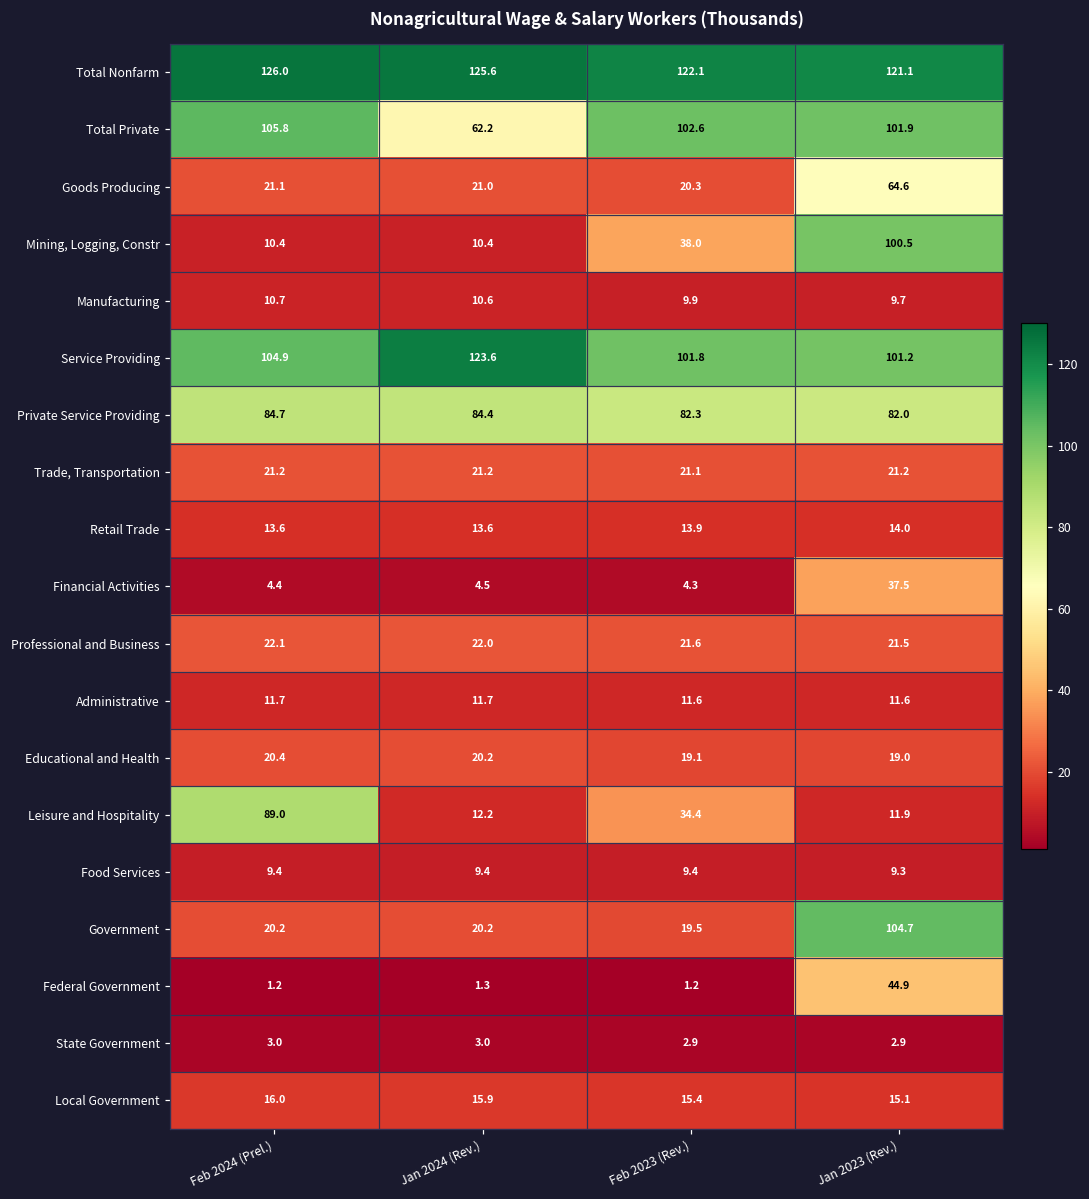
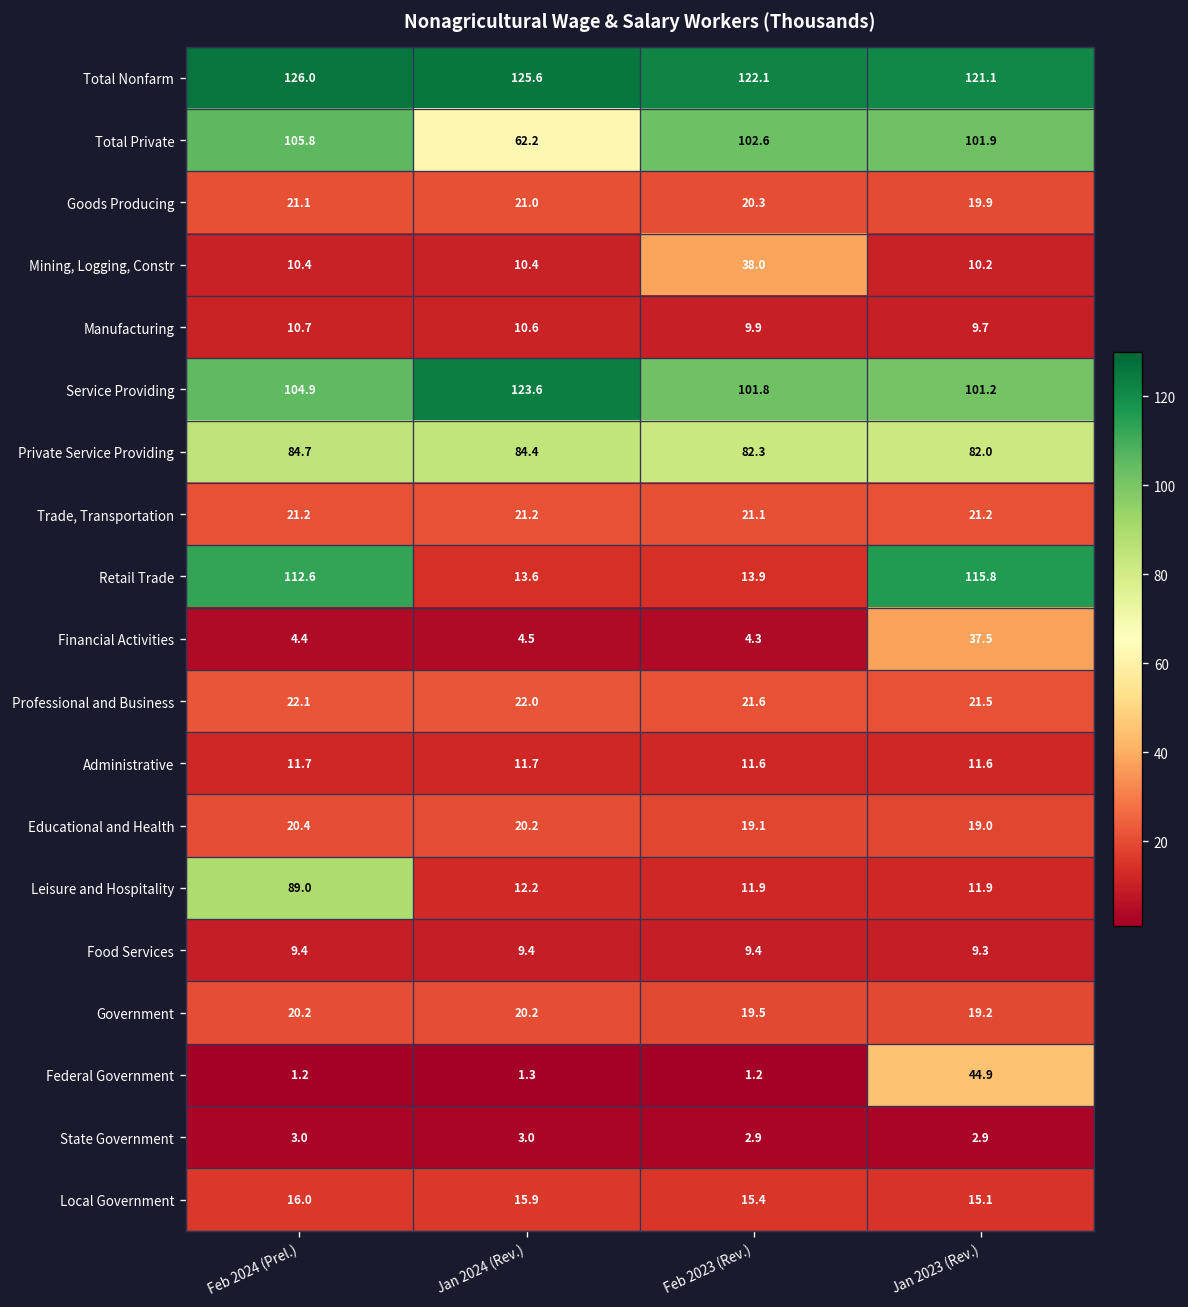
  {
    "Total Nonfarm": {
      "Feb 2024 (Prel.)": 126.0,
      "Jan 2024 (Rev.)": 125.6,
      "Feb 2023 (Rev.)": 122.1,
      "Jan 2023 (Rev.)": 121.1
    },
    "Total Private": {
      "Feb 2024 (Prel.)": 105.8,
      "Jan 2024 (Rev.)": 62.2,
      "Feb 2023 (Rev.)": 102.6,
      "Jan 2023 (Rev.)": 101.9
    },
    "Goods Producing": {
      "Feb 2024 (Prel.)": 21.1,
      "Jan 2024 (Rev.)": 21.0,
      "Feb 2023 (Rev.)": 20.3,
-     "Jan 2023 (Rev.)": 64.6
+     "Jan 2023 (Rev.)": 19.9
    },
    "Mining, Logging, Constr": {
      "Feb 2024 (Prel.)": 10.4,
      "Jan 2024 (Rev.)": 10.4,
      "Feb 2023 (Rev.)": 38.0,
-     "Jan 2023 (Rev.)": 100.5
+     "Jan 2023 (Rev.)": 10.2
    },
    "Manufacturing": {
      "Feb 2024 (Prel.)": 10.7,
      "Jan 2024 (Rev.)": 10.6,
      "Feb 2023 (Rev.)": 9.9,
      "Jan 2023 (Rev.)": 9.7
    },
    "Service Providing": {
      "Feb 2024 (Prel.)": 104.9,
      "Jan 2024 (Rev.)": 123.6,
      "Feb 2023 (Rev.)": 101.8,
      "Jan 2023 (Rev.)": 101.2
    },
    "Private Service Providing": {
      "Feb 2024 (Prel.)": 84.7,
      "Jan 2024 (Rev.)": 84.4,
      "Feb 2023 (Rev.)": 82.3,
      "Jan 2023 (Rev.)": 82.0
    },
    "Trade, Transportation": {
      "Feb 2024 (Prel.)": 21.2,
      "Jan 2024 (Rev.)": 21.2,
      "Feb 2023 (Rev.)": 21.1,
      "Jan 2023 (Rev.)": 21.2
    },
    "Retail Trade": {
-     "Feb 2024 (Prel.)": 13.6,
+     "Feb 2024 (Prel.)": 112.6,
      "Jan 2024 (Rev.)": 13.6,
      "Feb 2023 (Rev.)": 13.9,
-     "Jan 2023 (Rev.)": 14.0
+     "Jan 2023 (Rev.)": 115.8
    },
    "Financial Activities": {
      "Feb 2024 (Prel.)": 4.4,
      "Jan 2024 (Rev.)": 4.5,
      "Feb 2023 (Rev.)": 4.3,
      "Jan 2023 (Rev.)": 37.5
    },
    "Professional and Business": {
      "Feb 2024 (Prel.)": 22.1,
      "Jan 2024 (Rev.)": 22.0,
      "Feb 2023 (Rev.)": 21.6,
      "Jan 2023 (Rev.)": 21.5
    },
    "Administrative": {
      "Feb 2024 (Prel.)": 11.7,
      "Jan 2024 (Rev.)": 11.7,
      "Feb 2023 (Rev.)": 11.6,
      "Jan 2023 (Rev.)": 11.6
    },
    "Educational and Health": {
      "Feb 2024 (Prel.)": 20.4,
      "Jan 2024 (Rev.)": 20.2,
      "Feb 2023 (Rev.)": 19.1,
      "Jan 2023 (Rev.)": 19.0
    },
    "Leisure and Hospitality": {
      "Feb 2024 (Prel.)": 89.0,
      "Jan 2024 (Rev.)": 12.2,
-     "Feb 2023 (Rev.)": 34.4,
+     "Feb 2023 (Rev.)": 11.9,
      "Jan 2023 (Rev.)": 11.9
    },
    "Food Services": {
      "Feb 2024 (Prel.)": 9.4,
      "Jan 2024 (Rev.)": 9.4,
      "Feb 2023 (Rev.)": 9.4,
      "Jan 2023 (Rev.)": 9.3
    },
    "Government": {
      "Feb 2024 (Prel.)": 20.2,
      "Jan 2024 (Rev.)": 20.2,
      "Feb 2023 (Rev.)": 19.5,
-     "Jan 2023 (Rev.)": 104.7
+     "Jan 2023 (Rev.)": 19.2
    },
    "Federal Government": {
      "Feb 2024 (Prel.)": 1.2,
      "Jan 2024 (Rev.)": 1.3,
      "Feb 2023 (Rev.)": 1.2,
      "Jan 2023 (Rev.)": 44.9
    },
    "State Government": {
      "Feb 2024 (Prel.)": 3.0,
      "Jan 2024 (Rev.)": 3.0,
      "Feb 2023 (Rev.)": 2.9,
      "Jan 2023 (Rev.)": 2.9
    },
    "Local Government": {
      "Feb 2024 (Prel.)": 16.0,
      "Jan 2024 (Rev.)": 15.9,
      "Feb 2023 (Rev.)": 15.4,
      "Jan 2023 (Rev.)": 15.1
    }
  }
